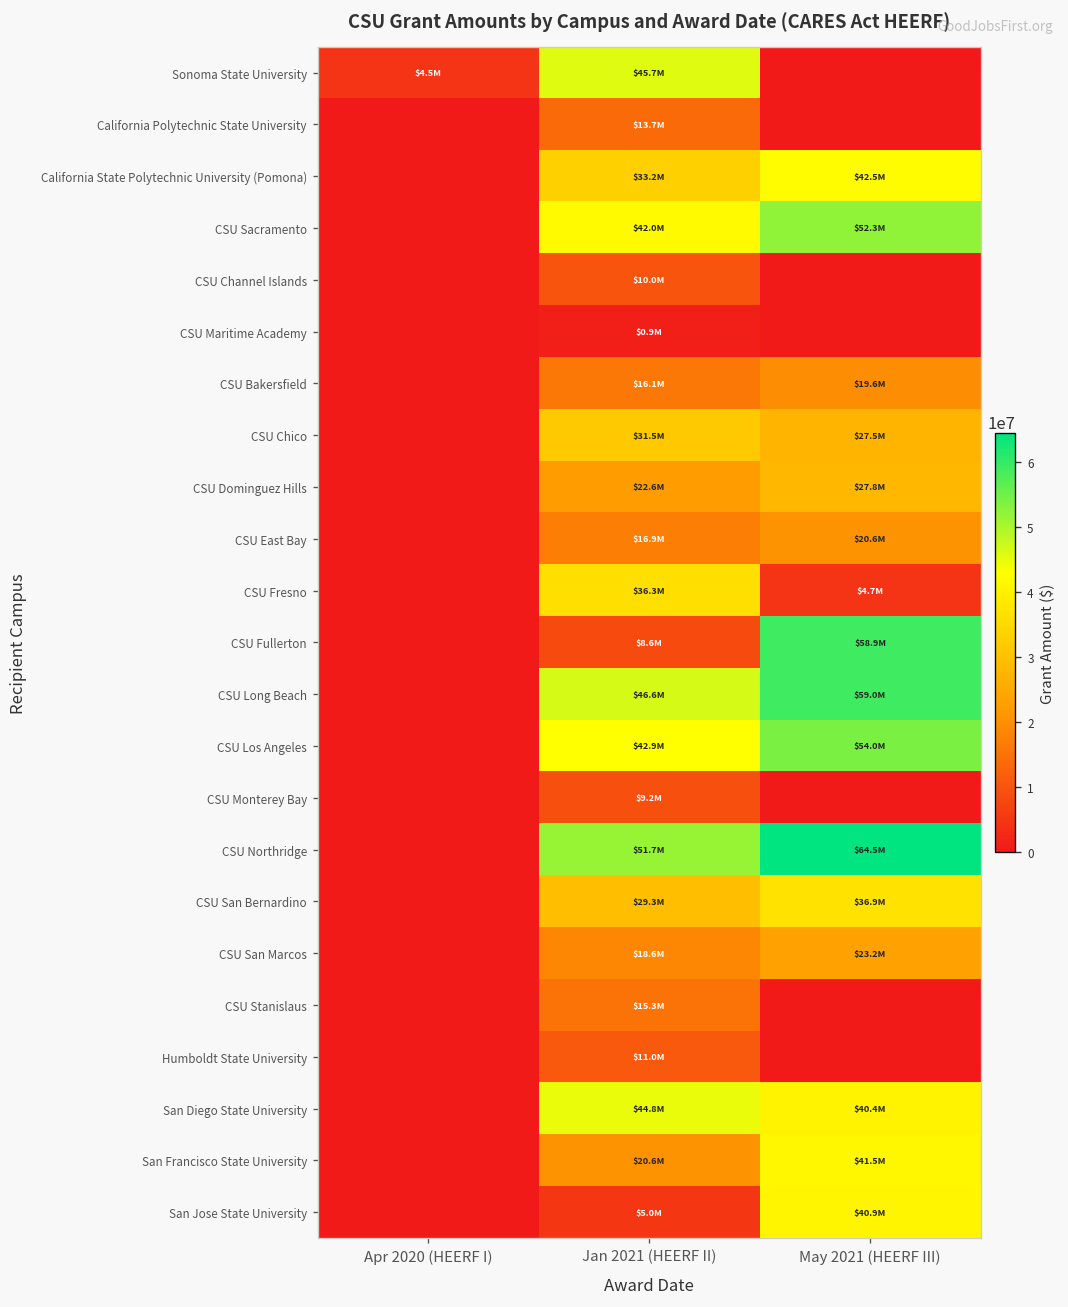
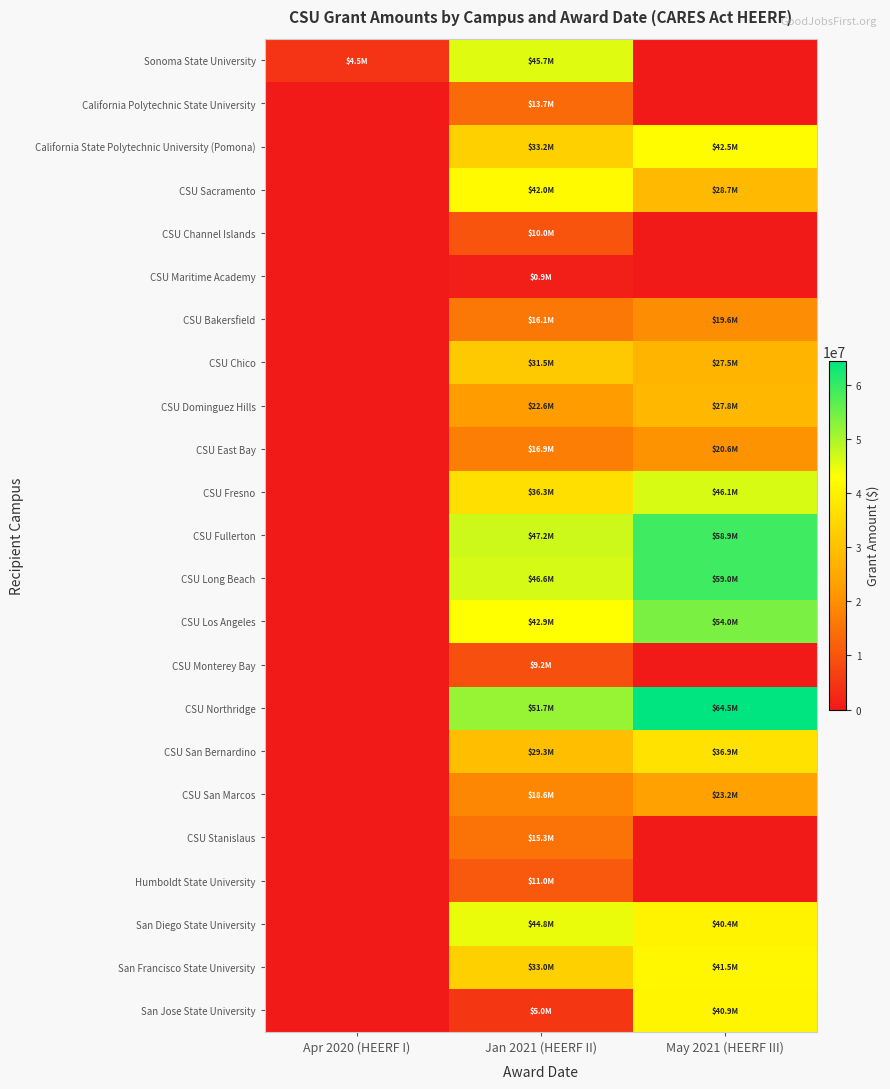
  {
    "Sonoma State University": {
      "Apr 2020 (HEERF I)": "$4.5M",
      "Jan 2021 (HEERF II)": "$45.7M"
    },
    "California Polytechnic State University": {
      "Jan 2021 (HEERF II)": "$13.7M"
    },
    "California State Polytechnic University (Pomona)": {
      "Jan 2021 (HEERF II)": "$33.2M",
      "May 2021 (HEERF III)": "$42.5M"
    },
    "CSU Sacramento": {
      "Jan 2021 (HEERF II)": "$42.0M",
-     "May 2021 (HEERF III)": "$52.3M"
+     "May 2021 (HEERF III)": "$28.7M"
    },
    "CSU Channel Islands": {
      "Jan 2021 (HEERF II)": "$10.0M"
    },
    "CSU Maritime Academy": {
      "Jan 2021 (HEERF II)": "$0.9M"
    },
    "CSU Bakersfield": {
      "Jan 2021 (HEERF II)": "$16.1M",
      "May 2021 (HEERF III)": "$19.6M"
    },
    "CSU Chico": {
      "Jan 2021 (HEERF II)": "$31.5M",
      "May 2021 (HEERF III)": "$27.5M"
    },
    "CSU Dominguez Hills": {
      "Jan 2021 (HEERF II)": "$22.6M",
      "May 2021 (HEERF III)": "$27.8M"
    },
    "CSU East Bay": {
      "Jan 2021 (HEERF II)": "$16.9M",
      "May 2021 (HEERF III)": "$20.6M"
    },
    "CSU Fresno": {
      "Jan 2021 (HEERF II)": "$36.3M",
-     "May 2021 (HEERF III)": "$4.7M"
+     "May 2021 (HEERF III)": "$46.1M"
    },
    "CSU Fullerton": {
-     "Jan 2021 (HEERF II)": "$8.6M",
+     "Jan 2021 (HEERF II)": "$47.2M",
      "May 2021 (HEERF III)": "$58.9M"
    },
    "CSU Long Beach": {
      "Jan 2021 (HEERF II)": "$46.6M",
      "May 2021 (HEERF III)": "$59.0M"
    },
    "CSU Los Angeles": {
      "Jan 2021 (HEERF II)": "$42.9M",
      "May 2021 (HEERF III)": "$54.0M"
    },
    "CSU Monterey Bay": {
      "Jan 2021 (HEERF II)": "$9.2M"
    },
    "CSU Northridge": {
      "Jan 2021 (HEERF II)": "$51.7M",
      "May 2021 (HEERF III)": "$64.5M"
    },
    "CSU San Bernardino": {
      "Jan 2021 (HEERF II)": "$29.3M",
      "May 2021 (HEERF III)": "$36.9M"
    },
    "CSU San Marcos": {
      "Jan 2021 (HEERF II)": "$18.6M",
      "May 2021 (HEERF III)": "$23.2M"
    },
    "CSU Stanislaus": {
      "Jan 2021 (HEERF II)": "$15.3M"
    },
    "Humboldt State University": {
      "Jan 2021 (HEERF II)": "$11.0M"
    },
    "San Diego State University": {
      "Jan 2021 (HEERF II)": "$44.8M",
      "May 2021 (HEERF III)": "$40.4M"
    },
    "San Francisco State University": {
-     "Jan 2021 (HEERF II)": "$20.6M",
+     "Jan 2021 (HEERF II)": "$33.0M",
      "May 2021 (HEERF III)": "$41.5M"
    },
    "San Jose State University": {
      "Jan 2021 (HEERF II)": "$5.0M",
      "May 2021 (HEERF III)": "$40.9M"
    }
  }
